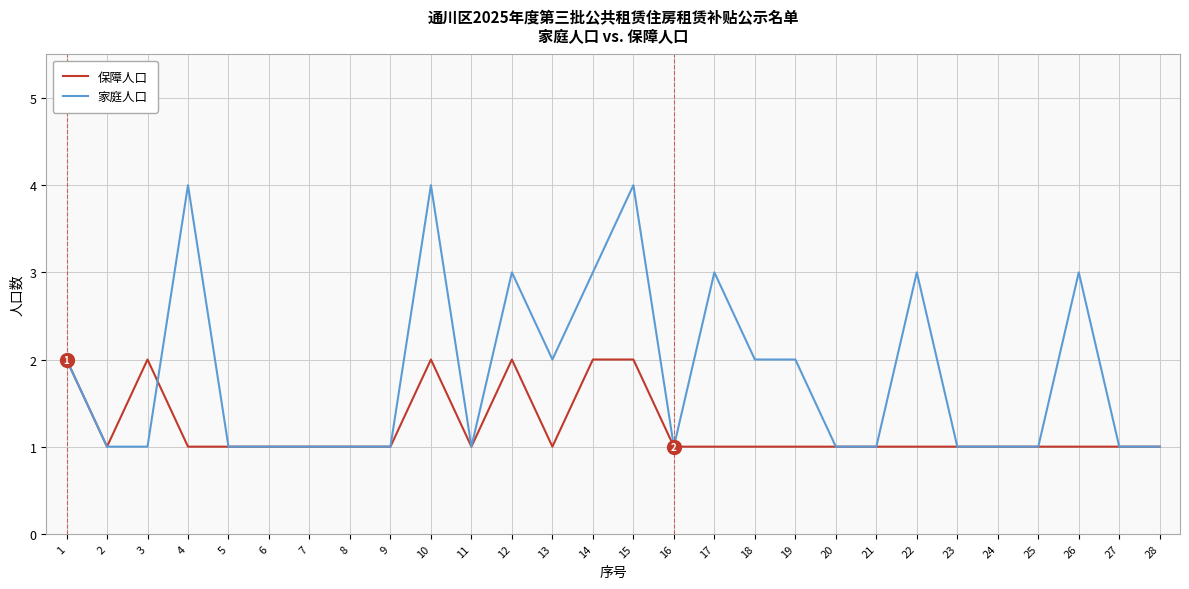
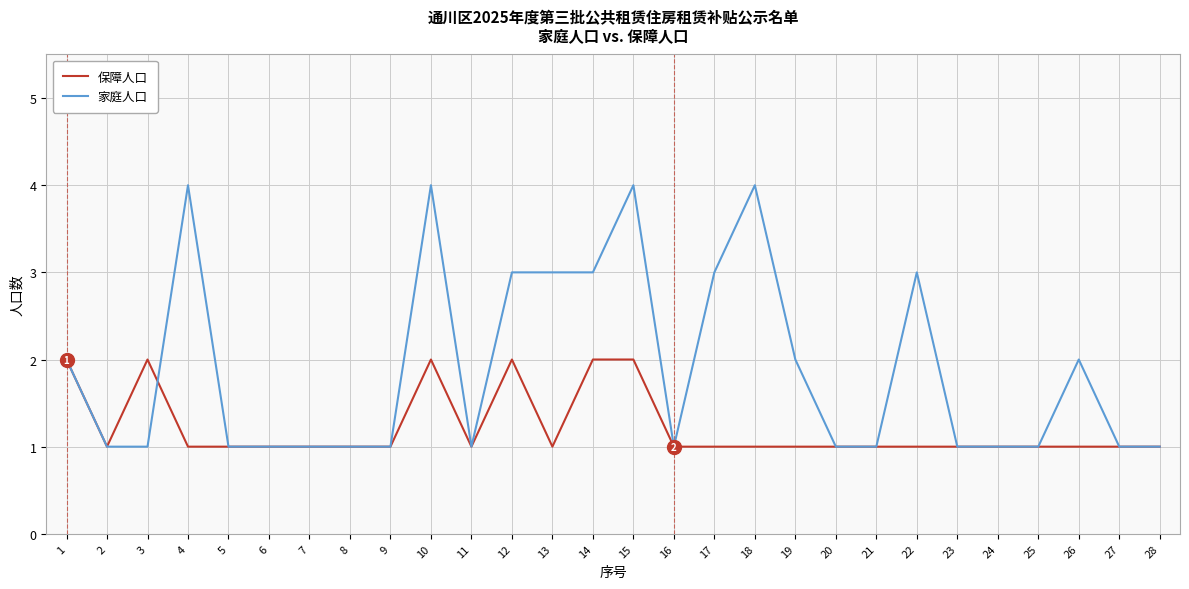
  {
    "家庭人口": {
      "3": 1,
      "4": 4,
      "10": 4,
      "12": 3,
-     "13": 2,
+     "13": 3,
      "14": 3,
      "15": 4,
      "17": 3,
-     "18": 2,
+     "18": 4,
      "19": 2,
      "22": 3,
-     "26": 3
+     "26": 2
    }
  }
